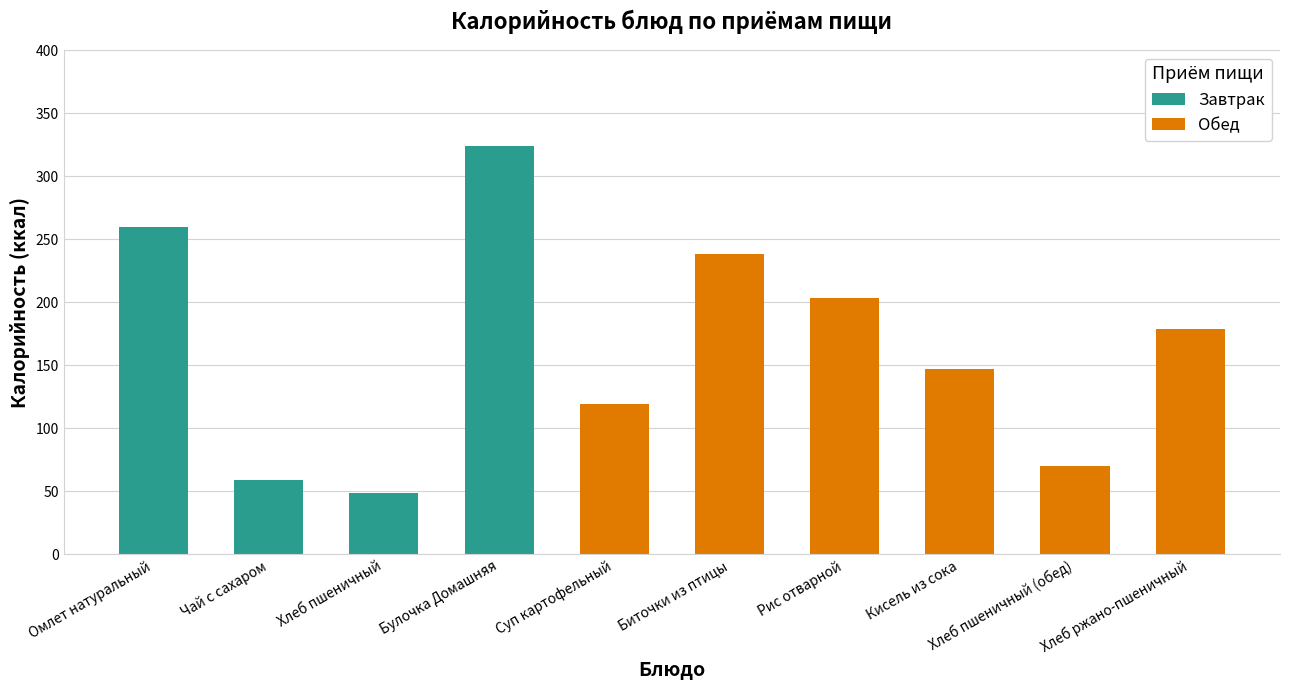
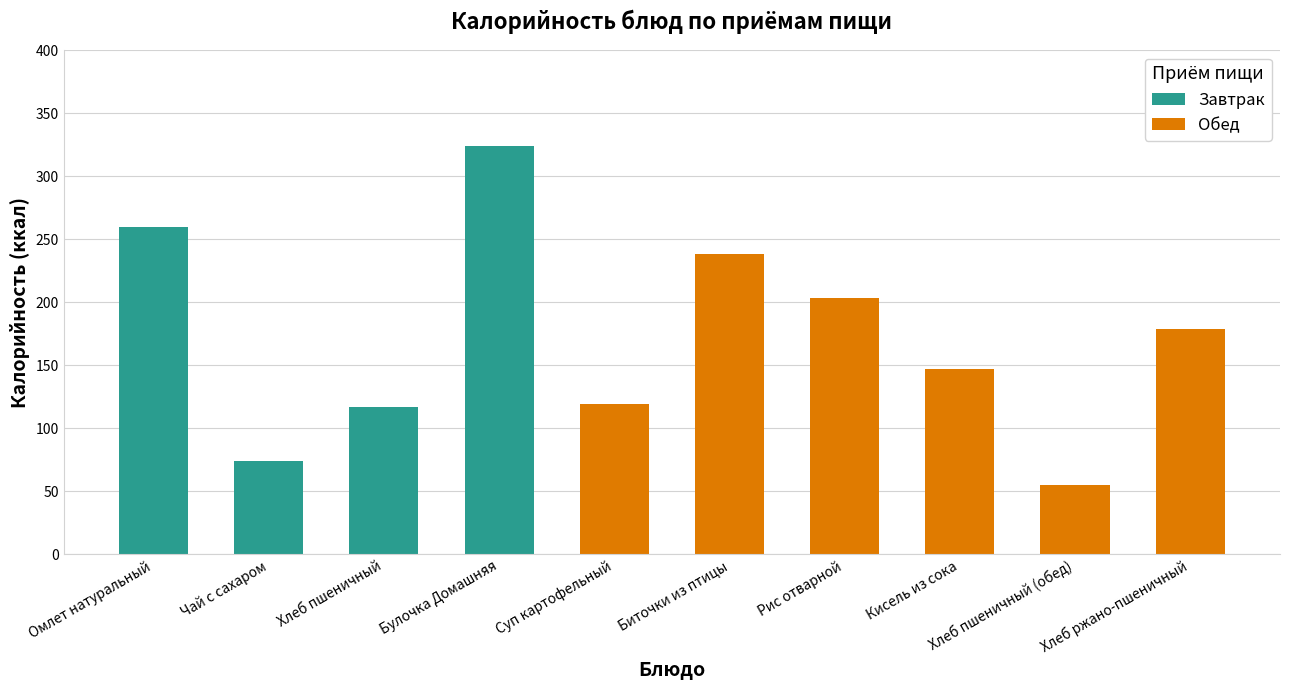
  {
    "Омлет натуральный": 260,
-   "Чай с сахаром": 59,
-   "Хлеб пшеничный": 49,
+   "Чай с сахаром": 74,
+   "Хлеб пшеничный": 117,
    "Булочка Домашняя": 324,
    "Суп картофельный": 120,
    "Биточки из птицы": 238,
    "Рис отварной": 204,
    "Кисель из сока": 147,
-   "Хлеб пшеничный (обед)": 70,
+   "Хлеб пшеничный (обед)": 55,
    "Хлеб ржано-пшеничный": 179
  }
